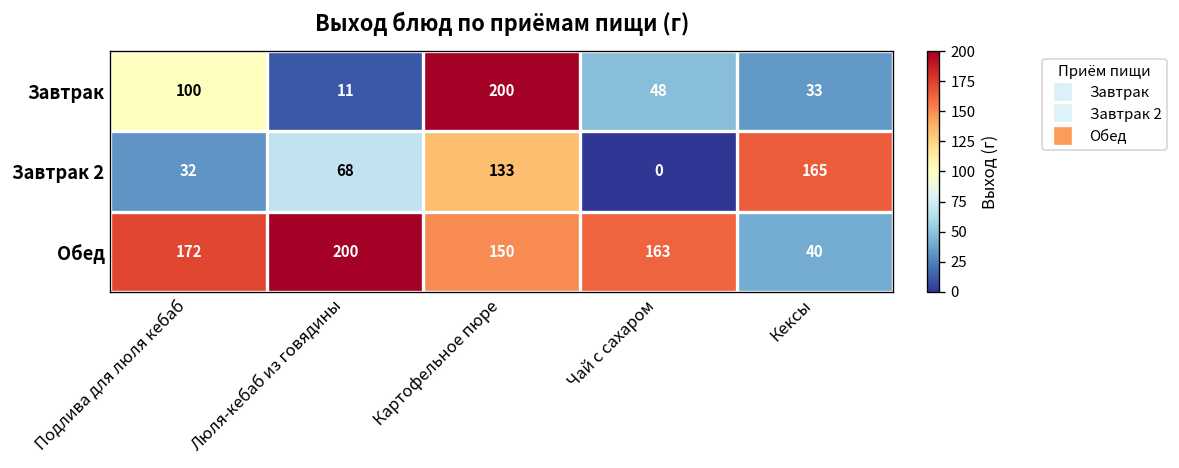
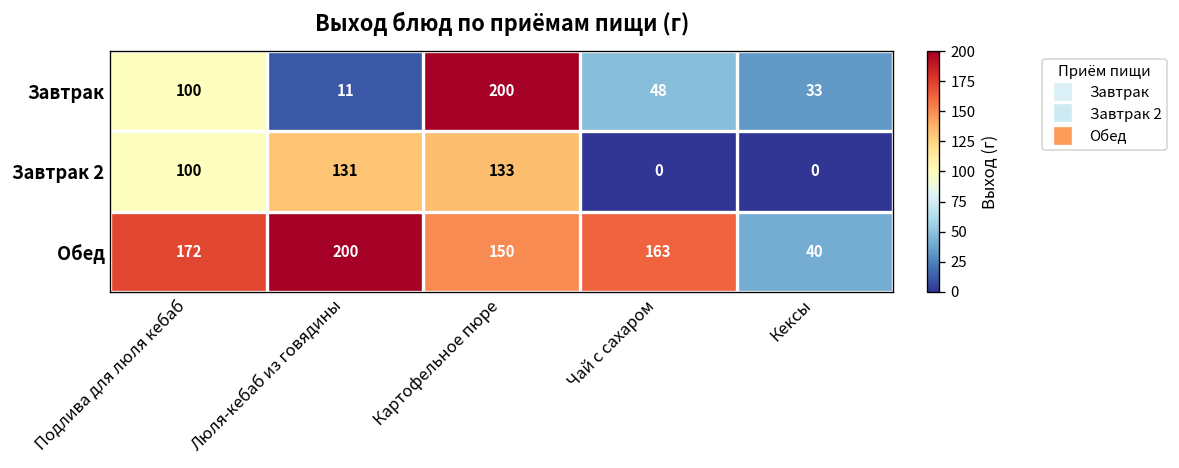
  {
    "Завтрак": {
      "Подлива для люля кебаб": 100,
      "Люля-кебаб из говядины": 11,
      "Картофельное пюре": 200,
      "Чай с сахаром": 48,
      "Кексы": 33
    },
    "Завтрак 2": {
-     "Подлива для люля кебаб": 32,
-     "Люля-кебаб из говядины": 68,
+     "Подлива для люля кебаб": 100,
+     "Люля-кебаб из говядины": 131,
      "Картофельное пюре": 133,
      "Чай с сахаром": 0,
-     "Кексы": 165
+     "Кексы": 0
    },
    "Обед": {
      "Подлива для люля кебаб": 172,
      "Люля-кебаб из говядины": 200,
      "Картофельное пюре": 150,
      "Чай с сахаром": 163,
      "Кексы": 40
    }
  }
